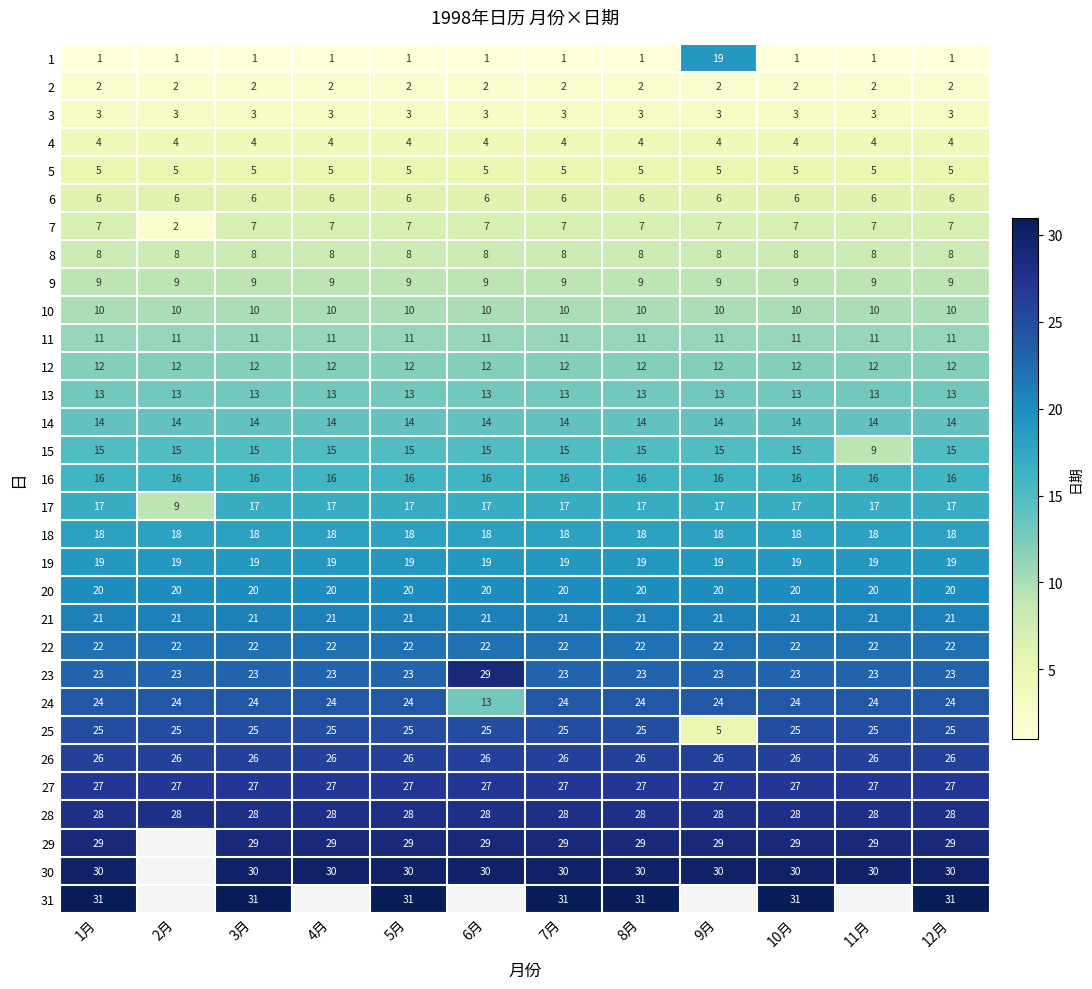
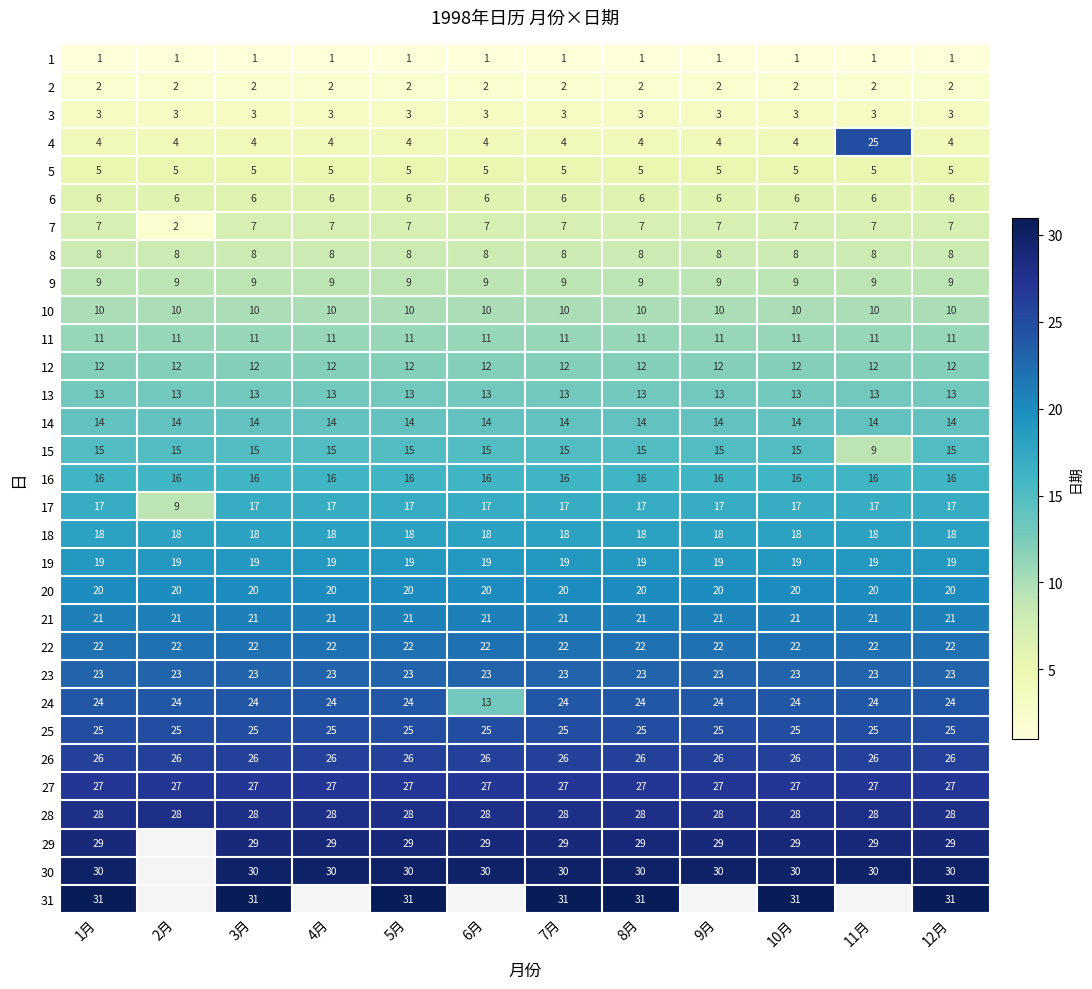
  {
    "1": {
      "1月": 1,
      "2月": 1,
      "3月": 1,
      "4月": 1,
      "5月": 1,
      "6月": 1,
      "7月": 1,
      "8月": 1,
-     "9月": 19,
+     "9月": 1,
      "10月": 1,
      "11月": 1,
      "12月": 1
    },
    "4": {
      "1月": 4,
      "2月": 4,
      "3月": 4,
      "4月": 4,
      "5月": 4,
      "6月": 4,
      "7月": 4,
      "8月": 4,
      "9月": 4,
      "10月": 4,
-     "11月": 4,
+     "11月": 25,
      "12月": 4
    },
    "23": {
      "1月": 23,
      "2月": 23,
      "3月": 23,
      "4月": 23,
      "5月": 23,
-     "6月": 29,
+     "6月": 23,
      "7月": 23,
      "8月": 23,
      "9月": 23,
      "10月": 23,
      "11月": 23,
      "12月": 23
    },
    "25": {
      "1月": 25,
      "2月": 25,
      "3月": 25,
      "4月": 25,
      "5月": 25,
      "6月": 25,
      "7月": 25,
      "8月": 25,
-     "9月": 5,
+     "9月": 25,
      "10月": 25,
      "11月": 25,
      "12月": 25
    }
  }
